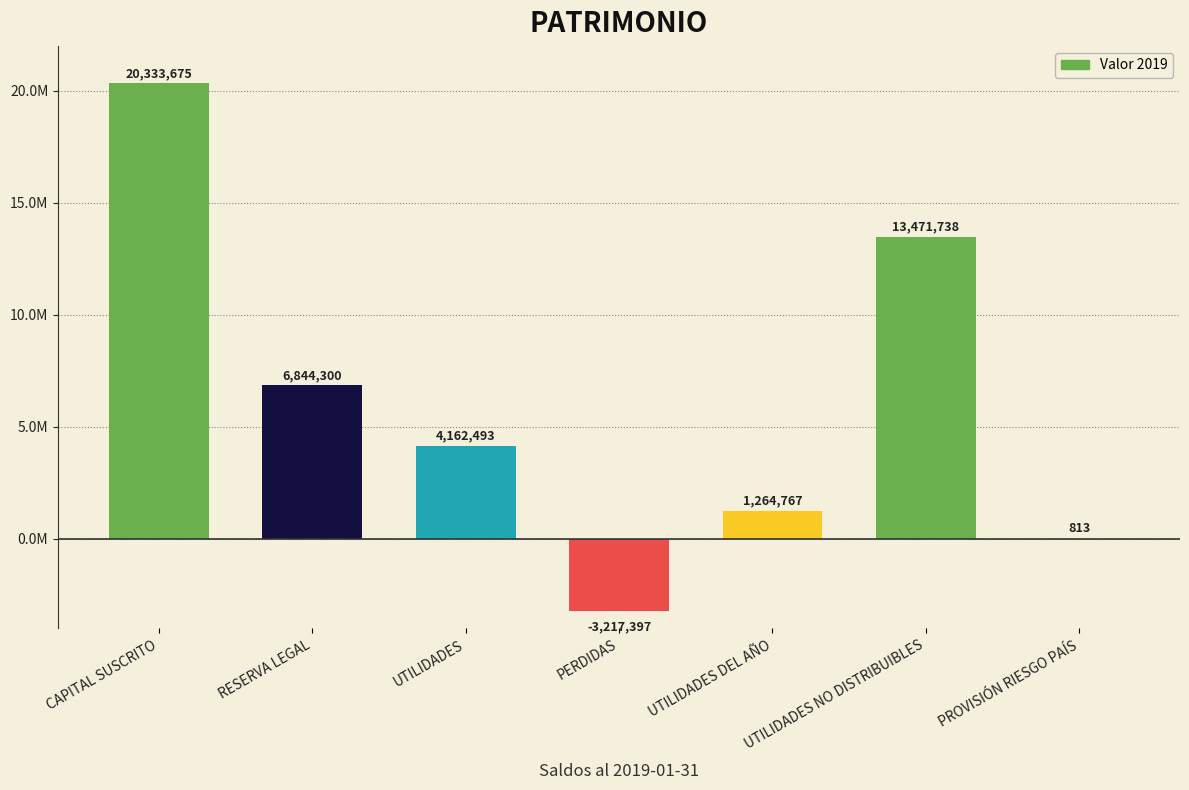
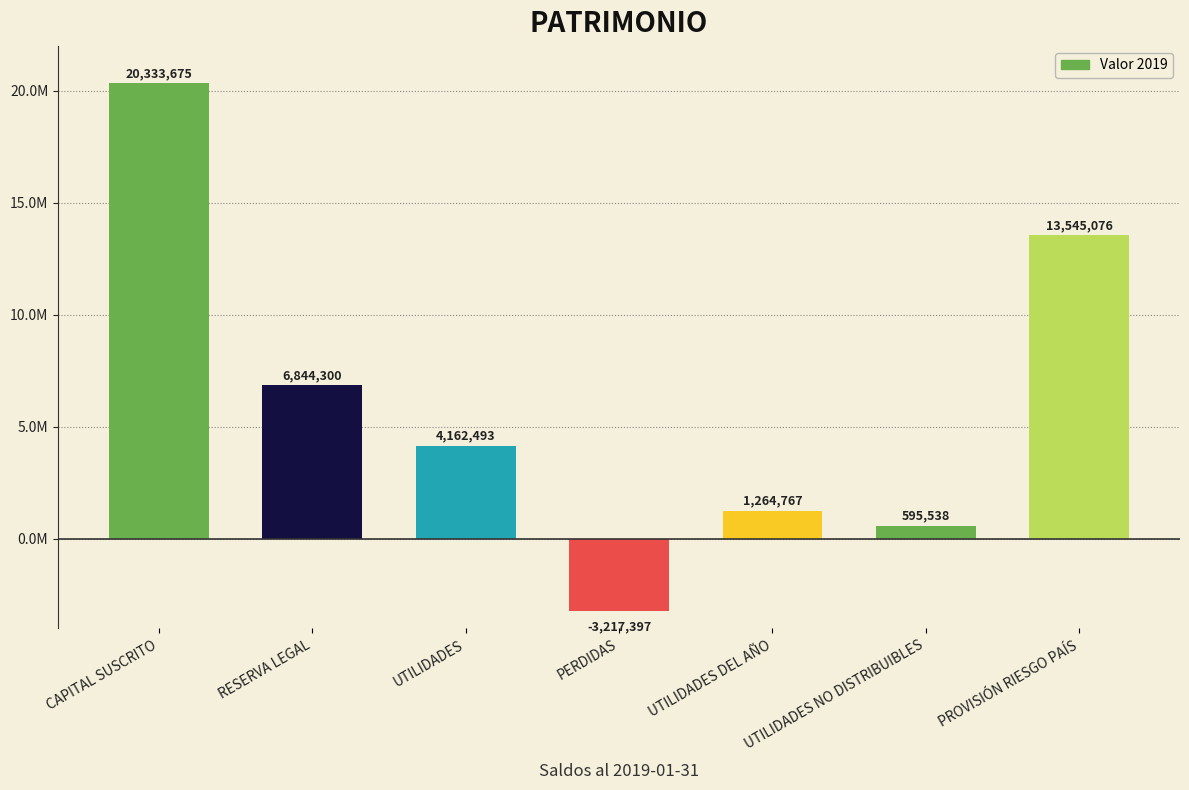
  {
    "CAPITAL SUSCRITO": "20,333,675",
    "RESERVA LEGAL": "6,844,300",
    "UTILIDADES": "4,162,493",
    "PERDIDAS": "-3,217,397",
    "UTILIDADES DEL AÑO": "1,264,767",
-   "UTILIDADES NO DISTRIBUIBLES": "13,471,738",
-   "PROVISIÓN RIESGO PAÍS": "813"
+   "UTILIDADES NO DISTRIBUIBLES": "595,538",
+   "PROVISIÓN RIESGO PAÍS": "13,545,076"
  }
